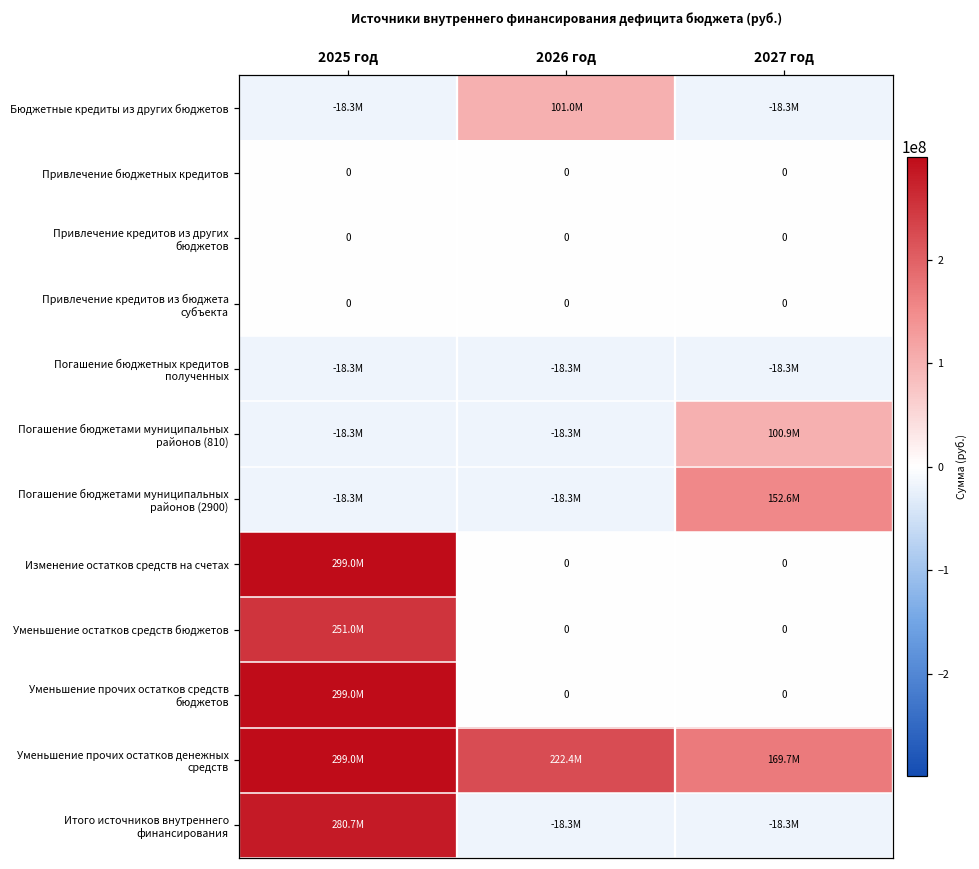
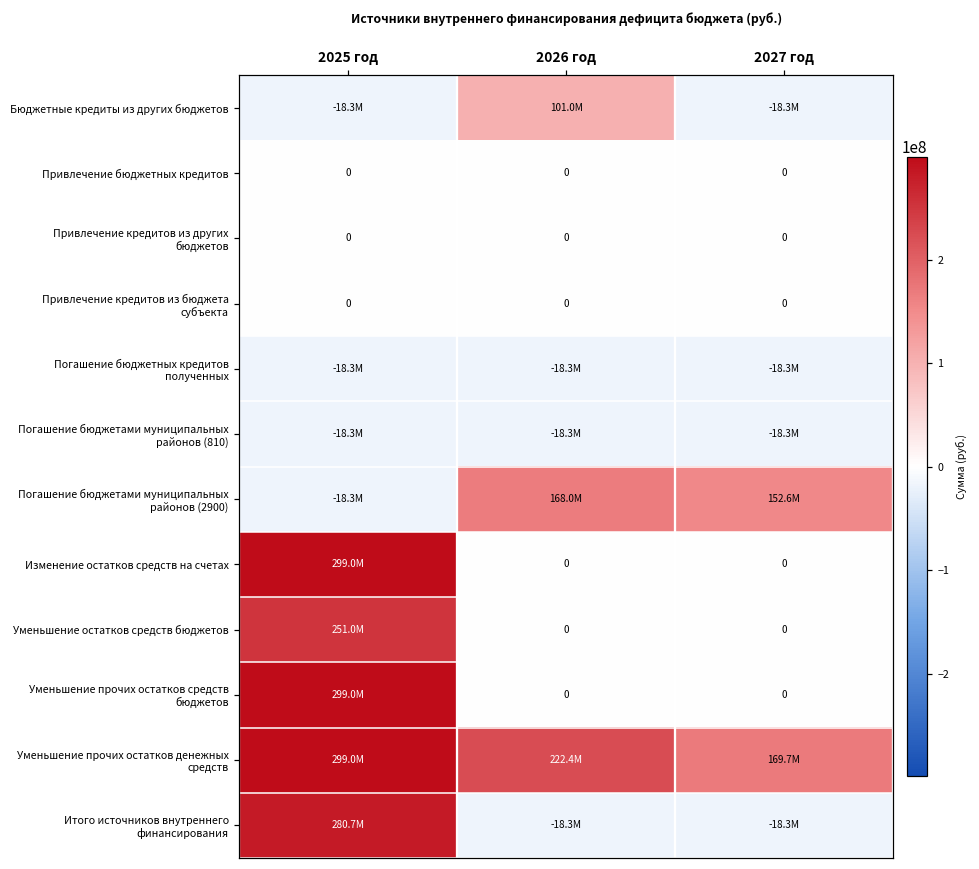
  {
    "Бюджетные кредиты из других бюджетов": {
      "2025 год": "-18.3M",
      "2026 год": "101.0M",
      "2027 год": "-18.3M"
    },
    "Привлечение бюджетных кредитов": {
      "2025 год": "0",
      "2026 год": "0",
      "2027 год": "0"
    },
    "Привлечение кредитов из других бюджетов": {
      "2025 год": "0",
      "2026 год": "0",
      "2027 год": "0"
    },
    "Привлечение кредитов из бюджета субъекта": {
      "2025 год": "0",
      "2026 год": "0",
      "2027 год": "0"
    },
    "Погашение бюджетных кредитов полученных": {
      "2025 год": "-18.3M",
      "2026 год": "-18.3M",
      "2027 год": "-18.3M"
    },
    "Погашение бюджетами муниципальных районов (810)": {
      "2025 год": "-18.3M",
      "2026 год": "-18.3M",
-     "2027 год": "100.9M"
+     "2027 год": "-18.3M"
    },
    "Погашение бюджетами муниципальных районов (2900)": {
      "2025 год": "-18.3M",
-     "2026 год": "-18.3M",
+     "2026 год": "168.0M",
      "2027 год": "152.6M"
    },
    "Изменение остатков средств на счетах": {
      "2025 год": "299.0M",
      "2026 год": "0",
      "2027 год": "0"
    },
    "Уменьшение остатков средств бюджетов": {
      "2025 год": "251.0M",
      "2026 год": "0",
      "2027 год": "0"
    },
    "Уменьшение прочих остатков средств бюджетов": {
      "2025 год": "299.0M",
      "2026 год": "0",
      "2027 год": "0"
    },
    "Уменьшение прочих остатков денежных средств": {
      "2025 год": "299.0M",
      "2026 год": "222.4M",
      "2027 год": "169.7M"
    },
    "Итого источников внутреннего финансирования": {
      "2025 год": "280.7M",
      "2026 год": "-18.3M",
      "2027 год": "-18.3M"
    }
  }
